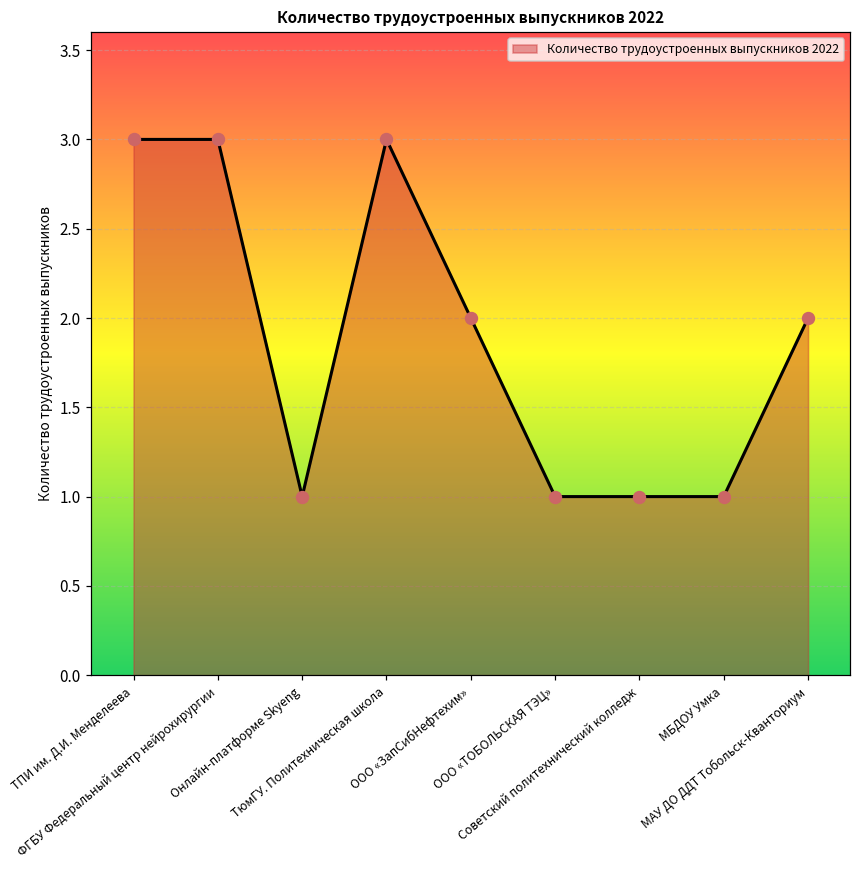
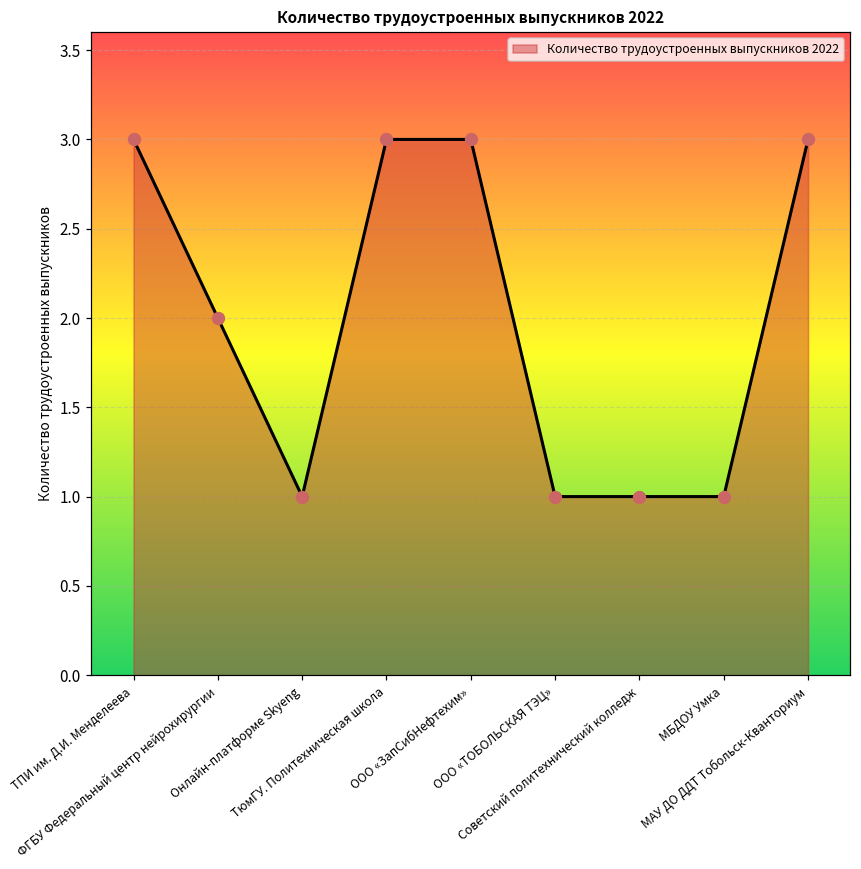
  {
    "ТПИ им. Д.И. Менделеева": 3,
-   "ФГБУ Федеральный центр нейрохирургии": 3,
+   "ФГБУ Федеральный центр нейрохирургии": 2,
    "Онлайн-платформе Skyeng": 1,
    "ТюмГУ. Политехническая школа": 3,
-   "ООО «ЗапСибНефтехим»": 2,
+   "ООО «ЗапСибНефтехим»": 3,
    "ООО «ТОБОЛЬСКАЯ ТЭЦ»": 1,
    "Советский политехнический колледж": 1,
    "МБДОУ Умка": 1,
-   "МАУ ДО ДДТ Тобольск-Кванториум": 2
+   "МАУ ДО ДДТ Тобольск-Кванториум": 3
  }
